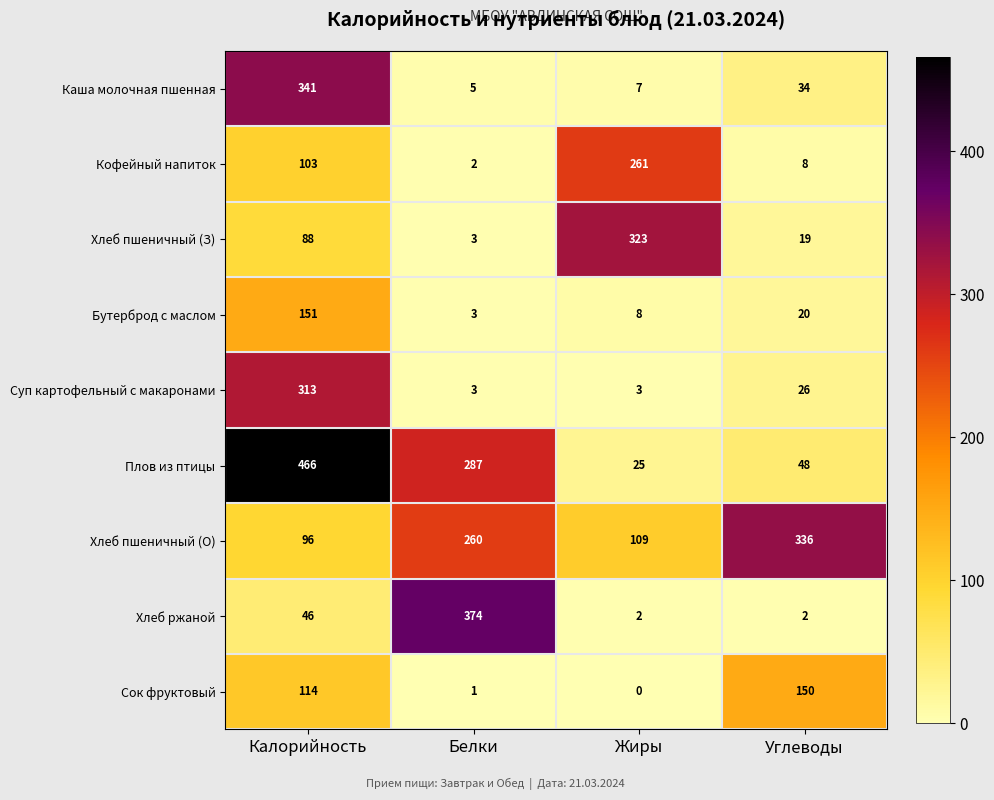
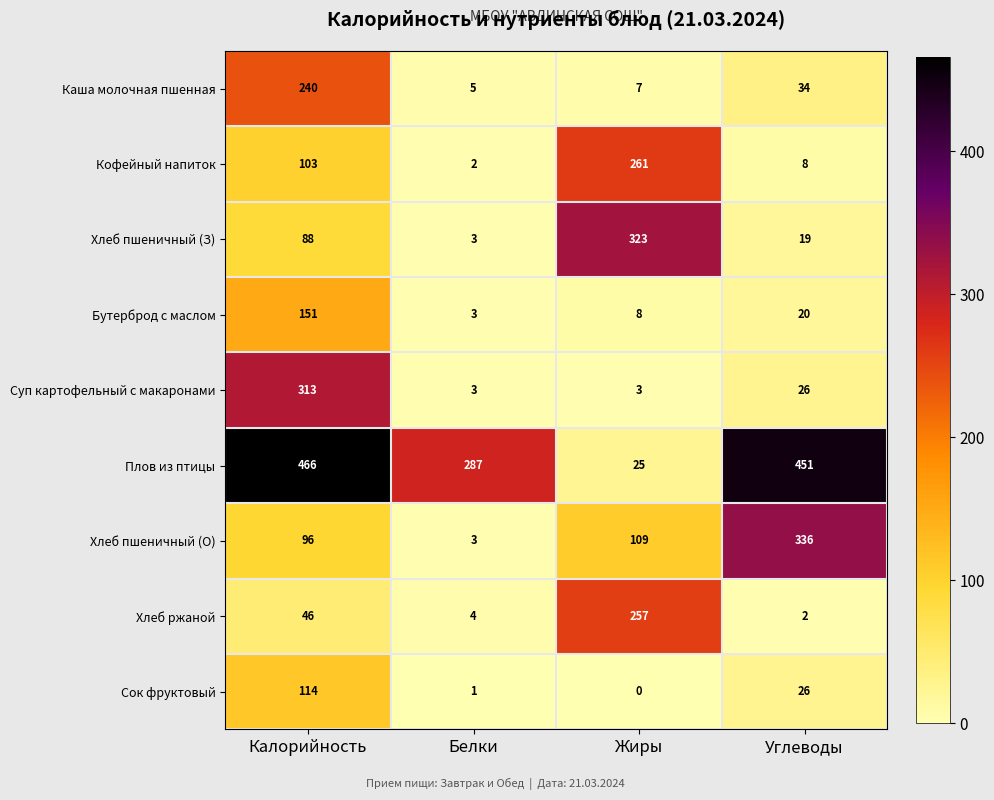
  {
    "Каша молочная пшенная": {
-     "Калорийность": 341,
+     "Калорийность": 240,
      "Белки": 5,
      "Жиры": 7,
      "Углеводы": 34
    },
    "Кофейный напиток": {
      "Калорийность": 103,
      "Белки": 2,
      "Жиры": 261,
      "Углеводы": 8
    },
    "Хлеб пшеничный (З)": {
      "Калорийность": 88,
      "Белки": 3,
      "Жиры": 323,
      "Углеводы": 19
    },
    "Бутерброд с маслом": {
      "Калорийность": 151,
      "Белки": 3,
      "Жиры": 8,
      "Углеводы": 20
    },
    "Суп картофельный с макаронами": {
      "Калорийность": 313,
      "Белки": 3,
      "Жиры": 3,
      "Углеводы": 26
    },
    "Плов из птицы": {
      "Калорийность": 466,
      "Белки": 287,
      "Жиры": 25,
-     "Углеводы": 48
+     "Углеводы": 451
    },
    "Хлеб пшеничный (О)": {
      "Калорийность": 96,
-     "Белки": 260,
+     "Белки": 3,
      "Жиры": 109,
      "Углеводы": 336
    },
    "Хлеб ржаной": {
      "Калорийность": 46,
-     "Белки": 374,
-     "Жиры": 2,
+     "Белки": 4,
+     "Жиры": 257,
      "Углеводы": 2
    },
    "Сок фруктовый": {
      "Калорийность": 114,
      "Белки": 1,
      "Жиры": 0,
-     "Углеводы": 150
+     "Углеводы": 26
    }
  }
